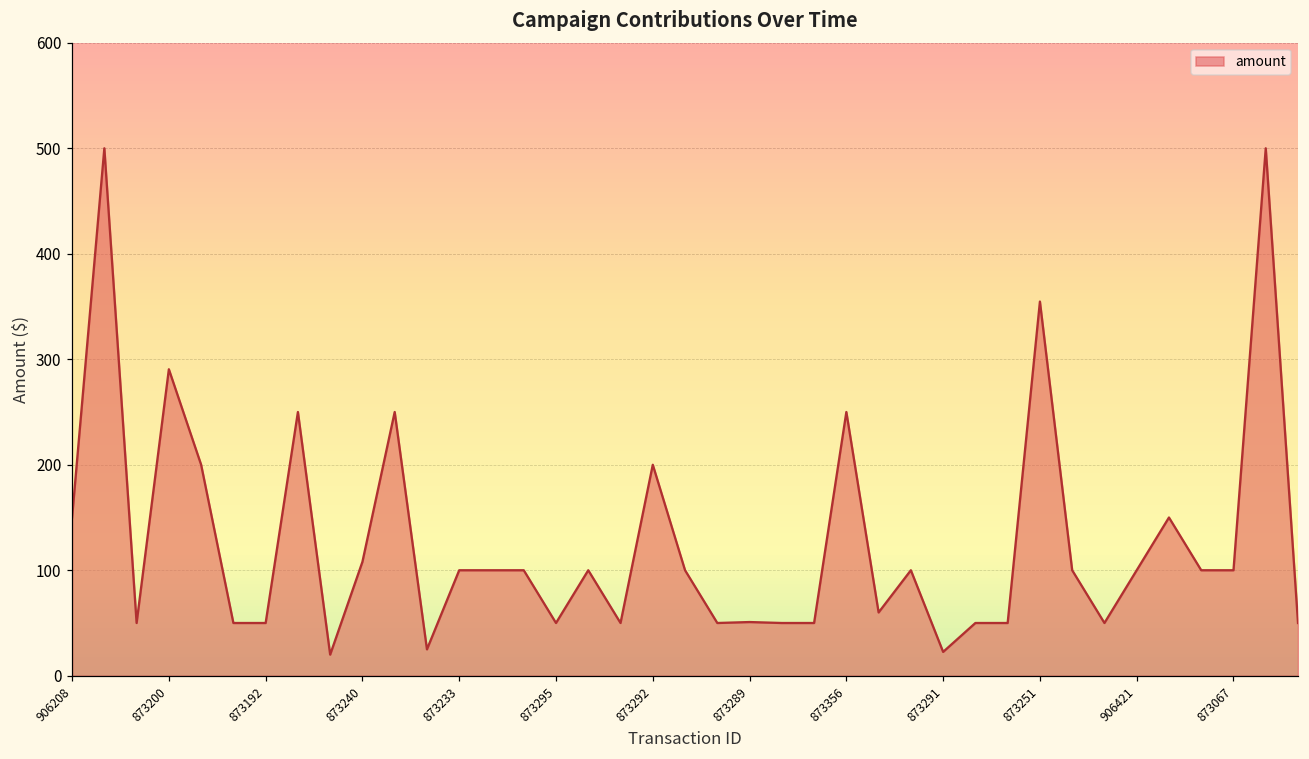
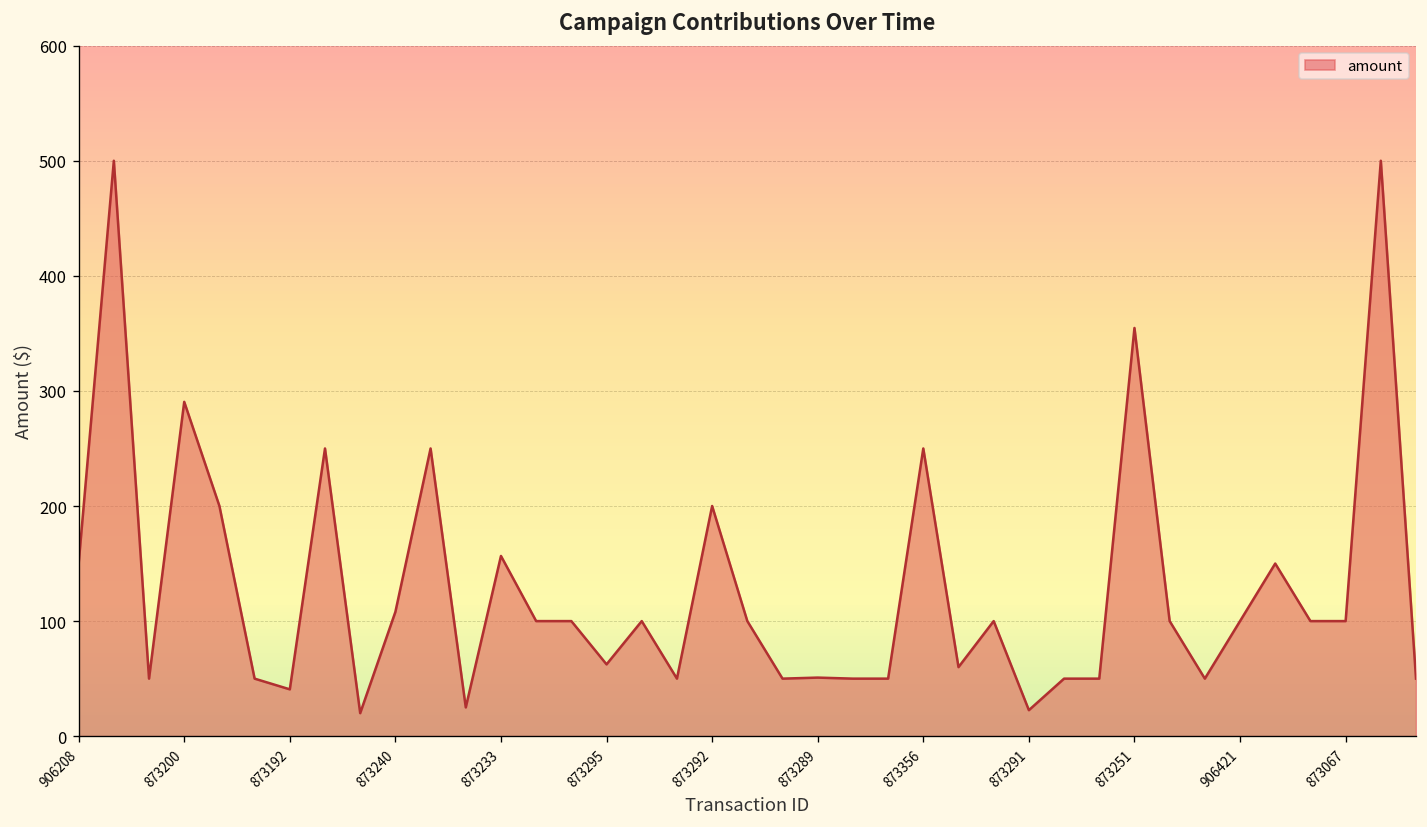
  {
    "906208": 150,
    "873200": 290,
-   "873192": 50,
+   "873192": 40,
    "873240": 110,
-   "873233": 100,
-   "873295": 50,
+   "873233": 160,
+   "873295": 60,
    "873292": 200,
    "873289": 50,
    "873356": 250,
    "873291": 20,
    "873251": 350,
    "906421": 100,
    "873067": 100
  }
